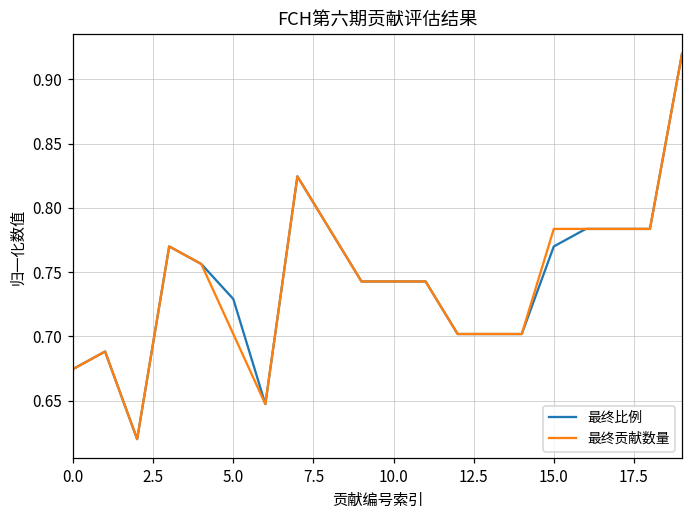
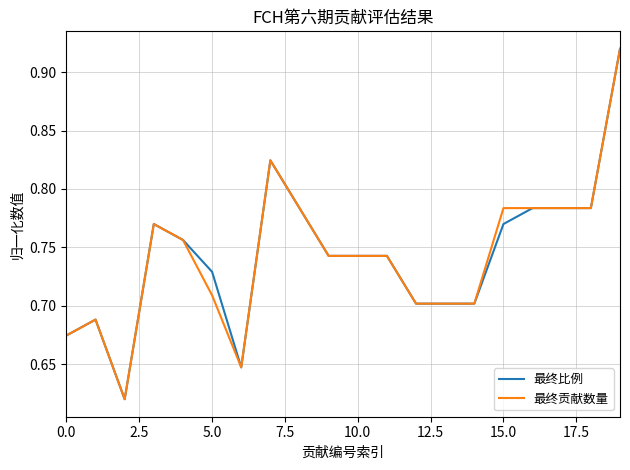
  {
    "最终比例": {
      "5.0": 0.729,
      "15.0": 0.770
    },
    "最终贡献数量": {
-     "5.0": 0.702,
+     "5.0": 0.709,
      "15.0": 0.784
    }
  }
